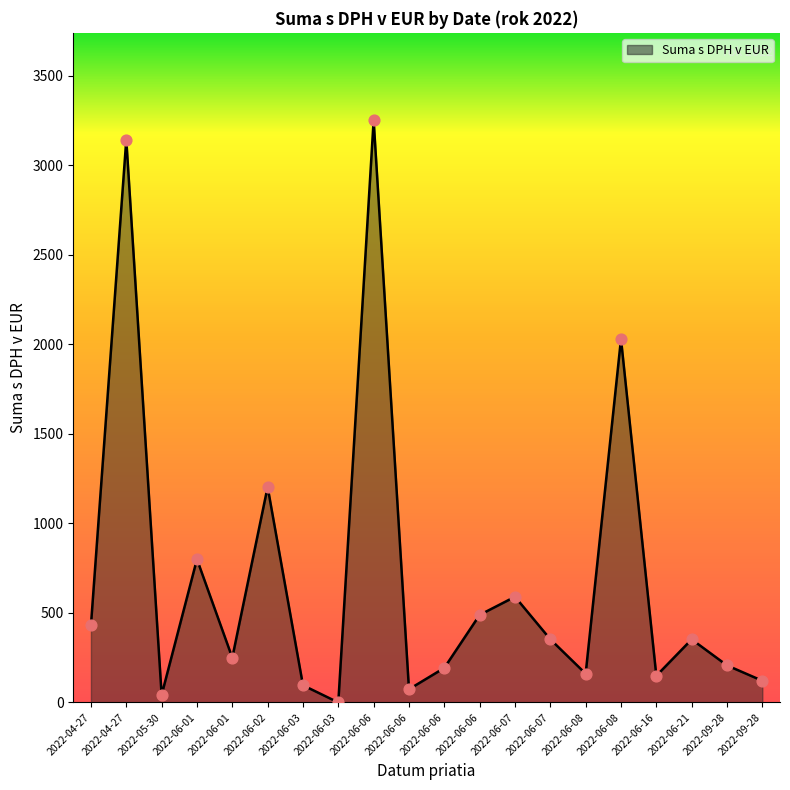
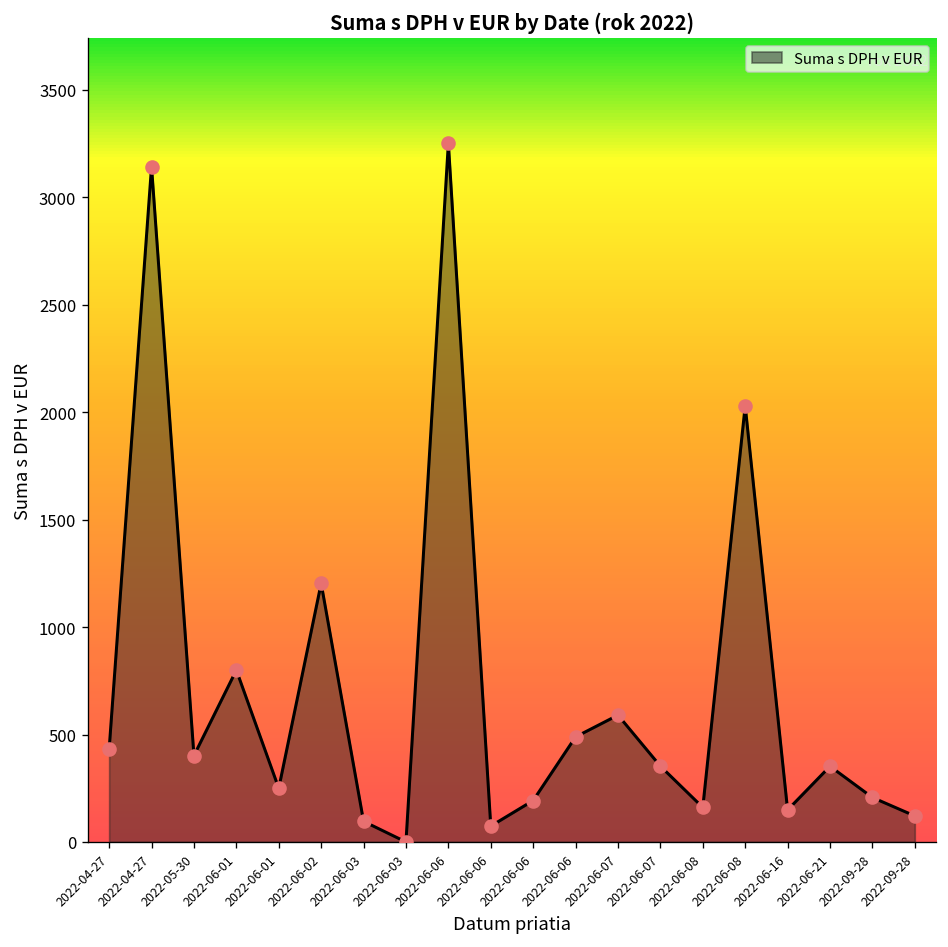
  {
-   "2022-05-30": 40,
+   "2022-05-30": 400,
    "2022-06-02": 1200,
    "2022-06-16": 150,
    "2022-06-21": 350
  }
